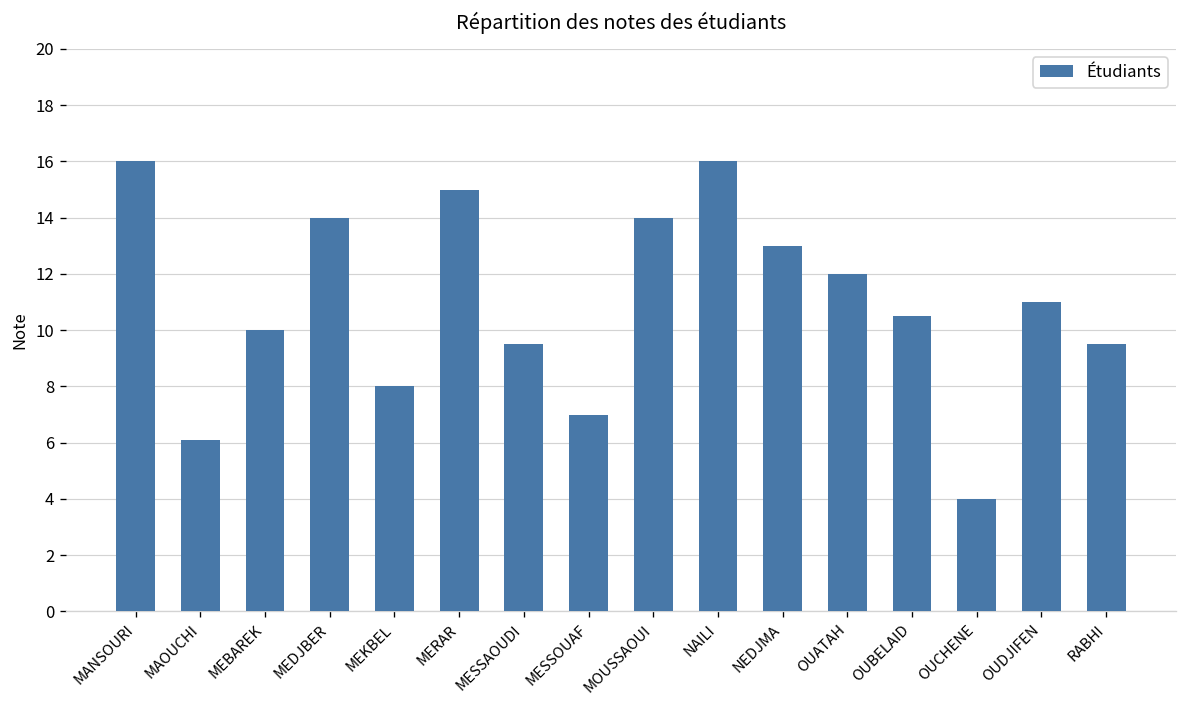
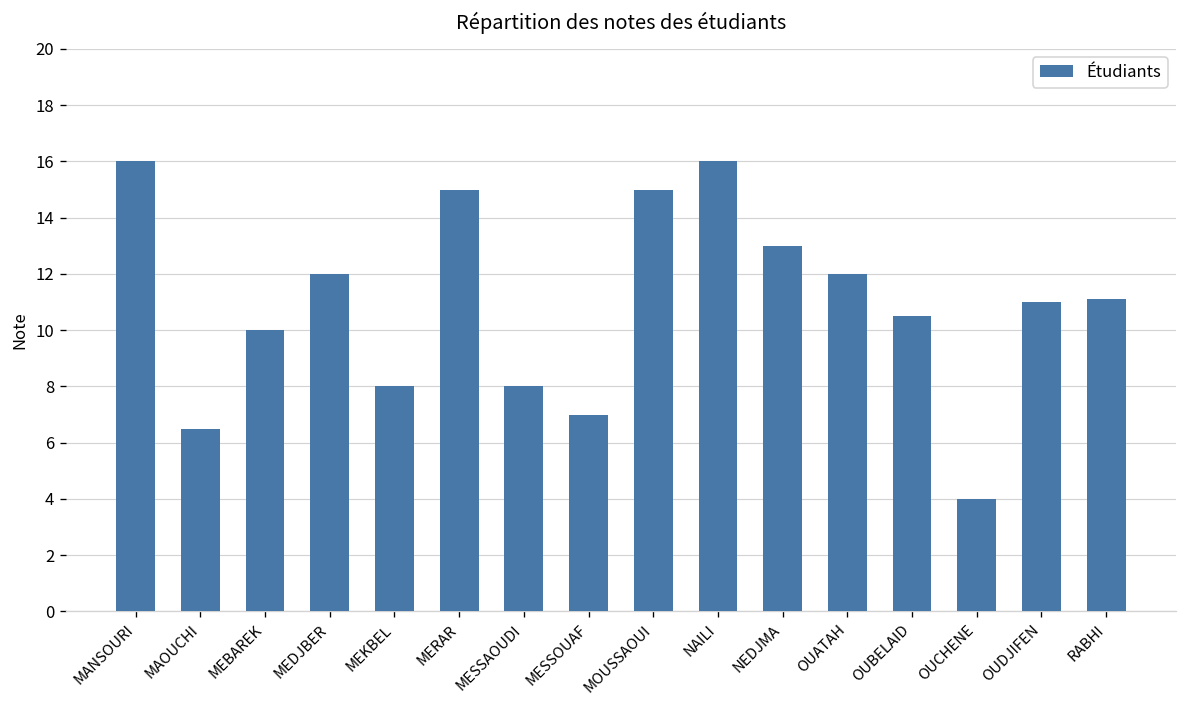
  {
    "MANSOURI": 16.0,
-   "MAOUCHI": 6.1,
+   "MAOUCHI": 6.5,
    "MEBAREK": 10.0,
-   "MEDJBER": 14,
+   "MEDJBER": 12,
    "MEKBEL": 8.0,
    "MERAR": 15.0,
-   "MESSAOUDI": 9.5,
+   "MESSAOUDI": 8.0,
    "MESSOUAF": 7.0,
-   "MOUSSAOUI": 14,
+   "MOUSSAOUI": 15,
    "NAILI": 16.0,
    "NEDJMA": 13.0,
    "OUATAH": 12.0,
    "OUBELAID": 10.5,
    "OUCHENE": 4.0,
    "OUDJIFEN": 11.0,
-   "RABHI": 9.5
+   "RABHI": 11.1
  }
